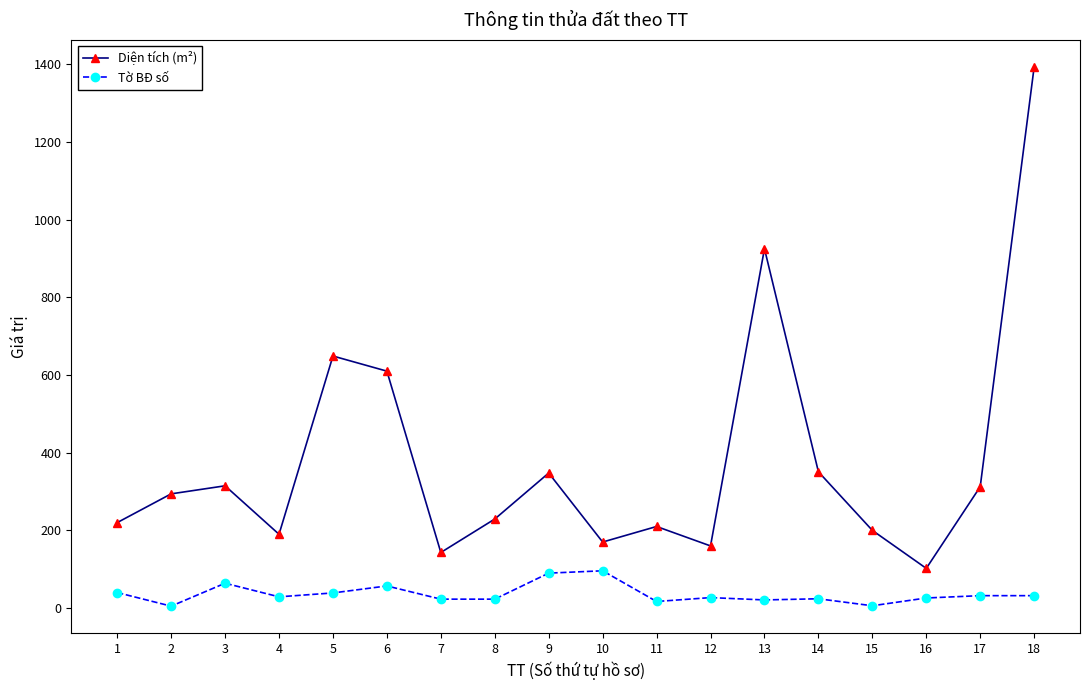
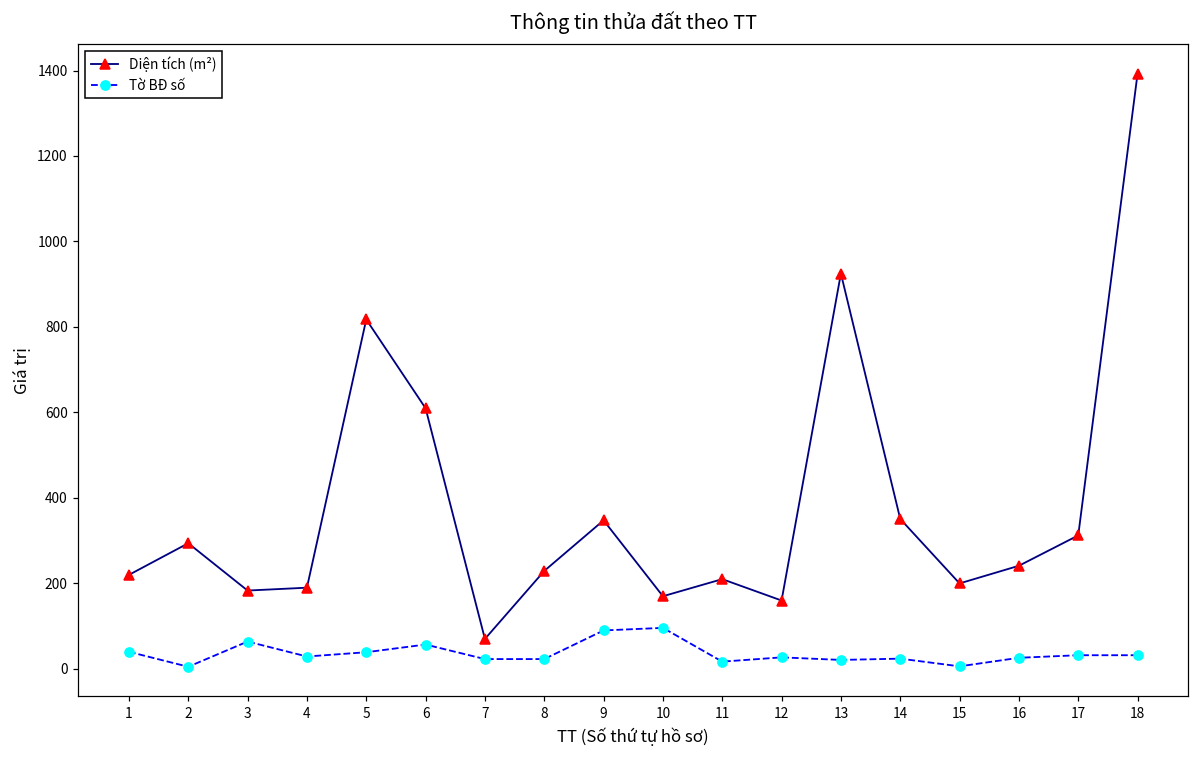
  {
    "Diện tích (m²)": {
      "1": 220,
      "2": 290,
-     "3": 310,
+     "3": 180,
      "4": 190,
-     "5": 650,
+     "5": 820,
      "6": 610,
-     "7": 140,
+     "7": 70,
      "8": 230,
      "9": 350,
      "10": 170,
      "11": 210,
      "12": 160,
      "13": 920,
      "14": 350,
      "15": 200,
-     "16": 100,
+     "16": 240,
      "17": 310,
      "18": 1390
    },
    "Tờ BĐ số": {
      "1": 40,
      "2": 10,
      "3": 60,
      "4": 30,
      "5": 40,
      "6": 60,
      "7": 20,
      "8": 20,
      "9": 90,
      "10": 100,
      "11": 20,
      "12": 30,
      "13": 20,
      "14": 20,
      "15": 10,
      "16": 30,
      "17": 30,
      "18": 30
    }
  }
